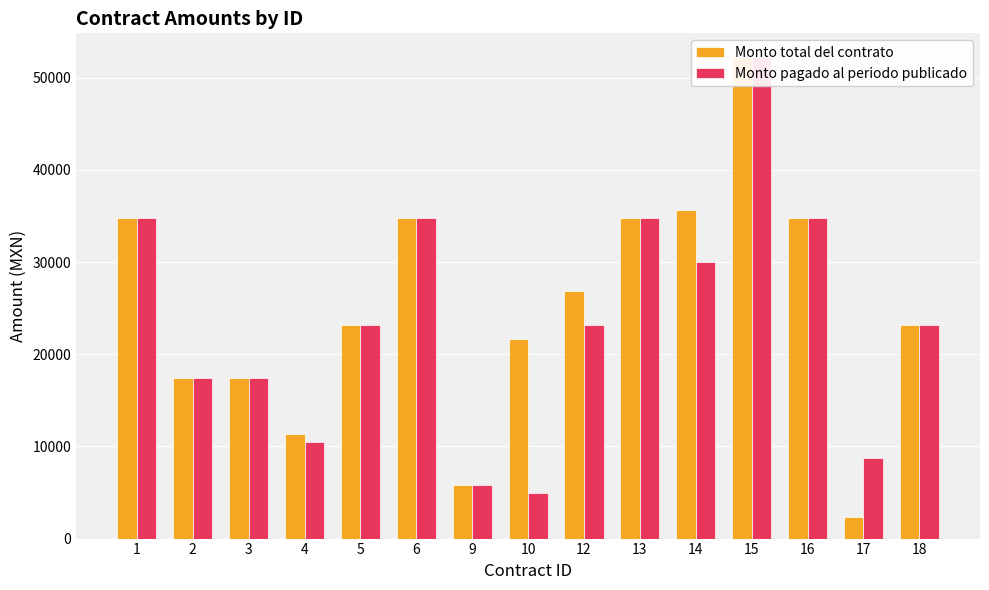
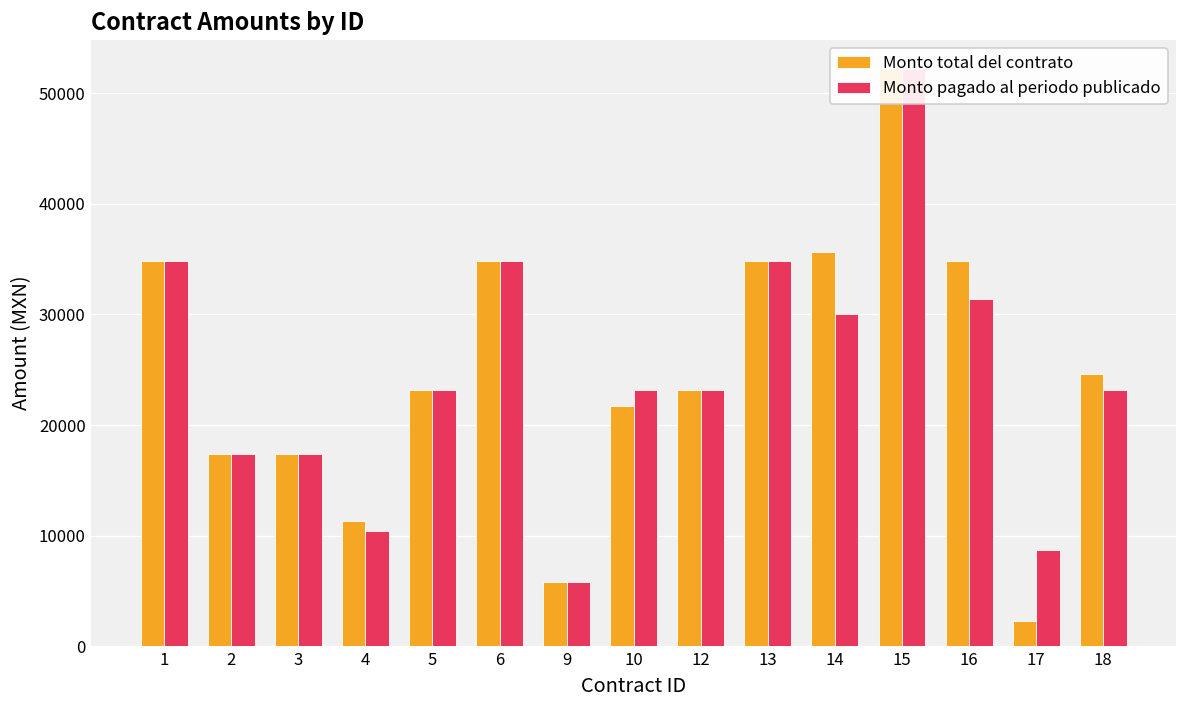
  {
    "Monto total del contrato": {
      "1": 35000,
      "2": 17000,
      "3": 17000,
      "4": 11000,
      "5": 23000,
      "6": 35000,
      "9": 6000,
      "10": 22000,
-     "12": 27000,
+     "12": 23000,
      "13": 35000,
      "14": 36000,
      "16": 35000,
      "17": 2000,
-     "18": 23000
+     "18": 25000
    },
    "Monto pagado al periodo publicado": {
      "1": 35000,
      "2": 17000,
      "3": 17000,
      "4": 10000,
      "5": 23000,
      "6": 35000,
      "9": 6000,
-     "10": 5000,
+     "10": 23000,
      "12": 23000,
      "13": 35000,
      "14": 30000,
-     "16": 35000,
+     "16": 31000,
      "17": 9000,
      "18": 23000
    }
  }
